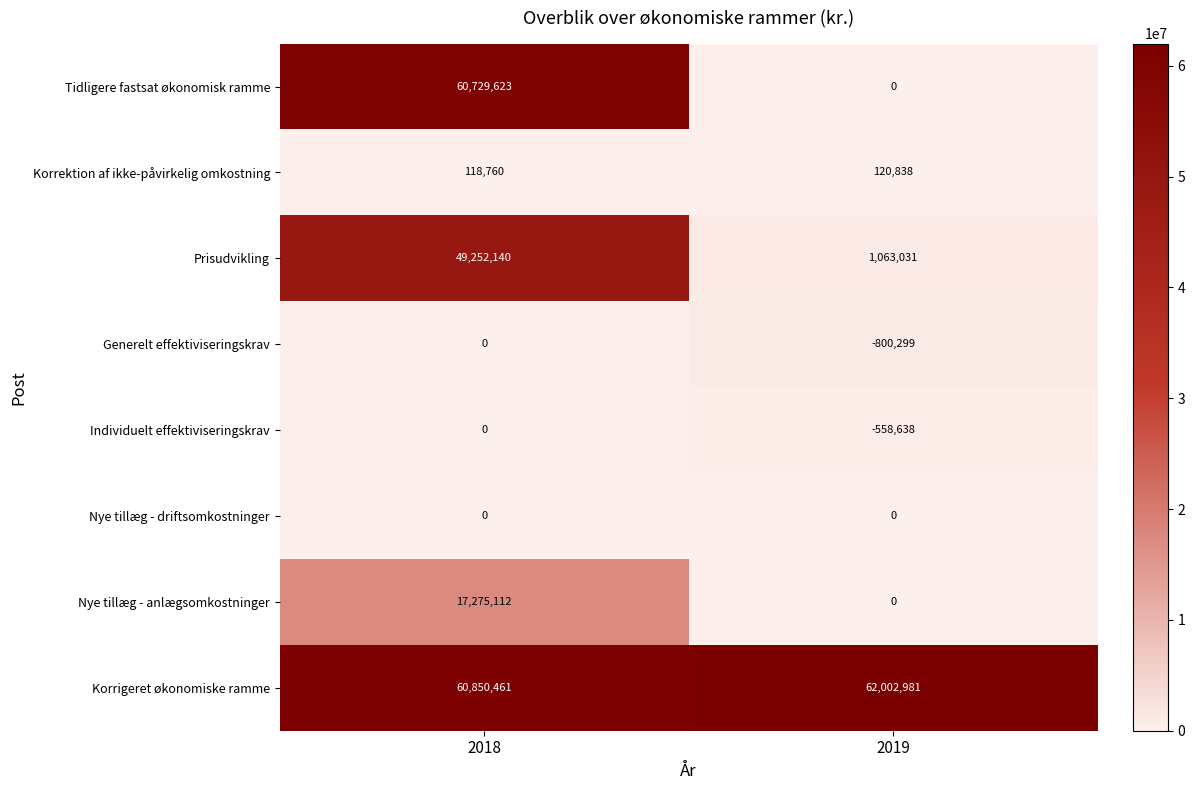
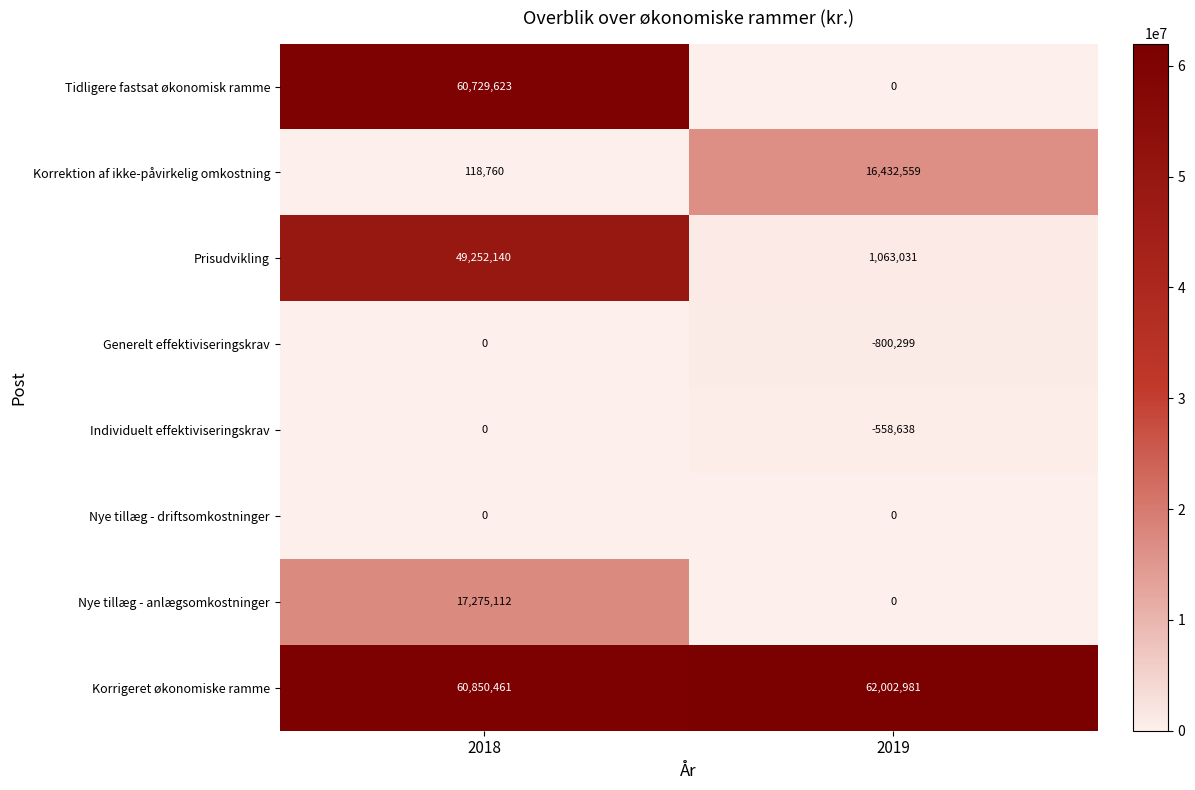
  {
    "Tidligere fastsat økonomisk ramme": {
      "2018": "60,729,623",
      "2019": "0"
    },
    "Korrektion af ikke-påvirkelig omkostning": {
      "2018": "118,760",
-     "2019": "120,838"
+     "2019": "16,432,559"
    },
    "Prisudvikling": {
      "2018": "49,252,140",
      "2019": "1,063,031"
    },
    "Generelt effektiviseringskrav": {
      "2018": "0",
      "2019": "-800,299"
    },
    "Individuelt effektiviseringskrav": {
      "2018": "0",
      "2019": "-558,638"
    },
    "Nye tillæg - driftsomkostninger": {
      "2018": "0",
      "2019": "0"
    },
    "Nye tillæg - anlægsomkostninger": {
      "2018": "17,275,112",
      "2019": "0"
    },
    "Korrigeret økonomiske ramme": {
      "2018": "60,850,461",
      "2019": "62,002,981"
    }
  }
